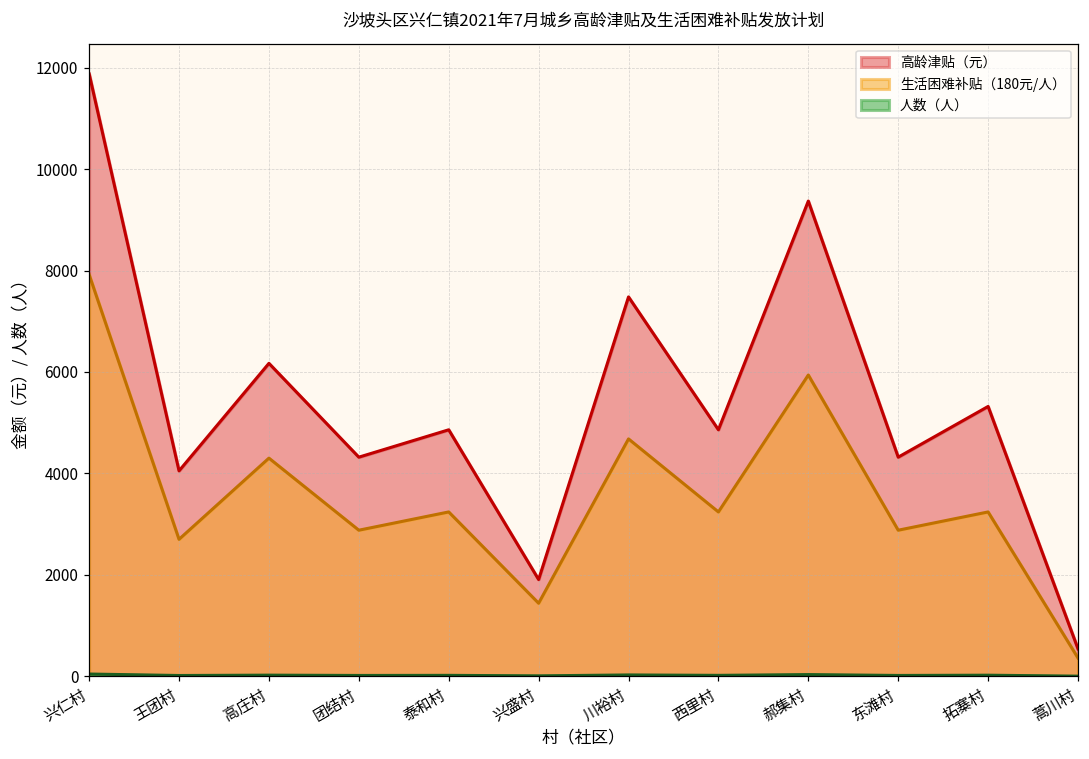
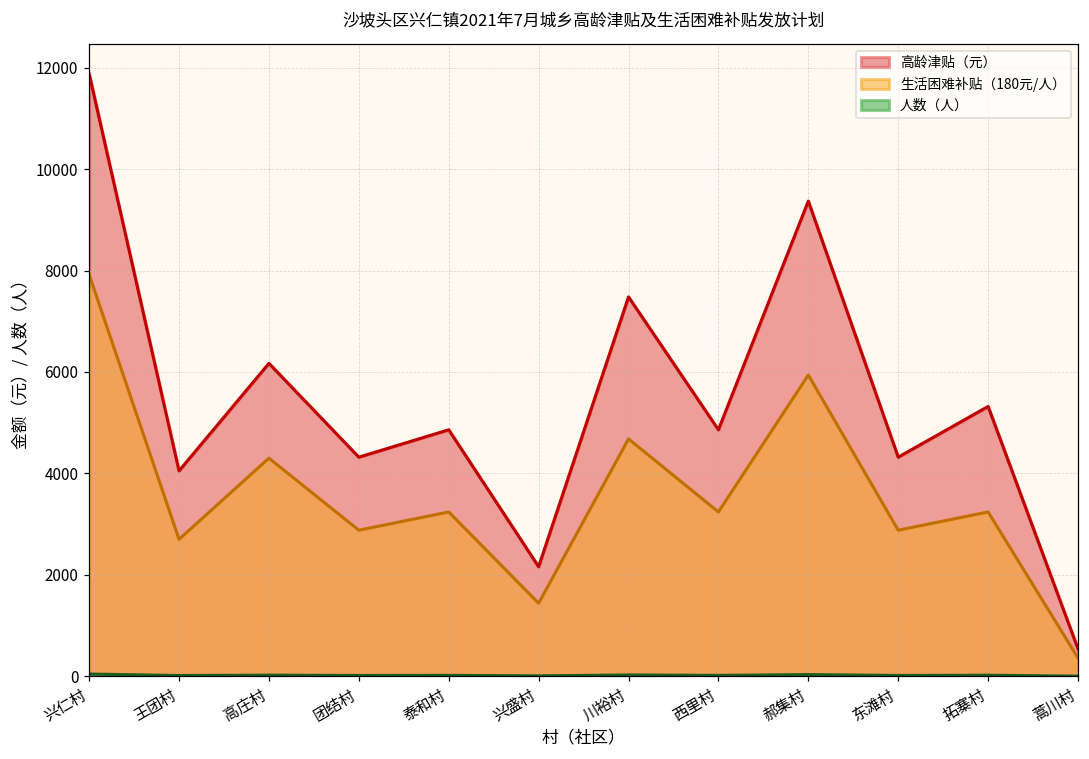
  {
    "高龄津贴（元）": {
      "兴仁村": 11900,
      "王团村": 4100,
      "高庄村": 6200,
      "团结村": 4300,
      "泰和村": 4900,
-     "兴盛村": 1900,
+     "兴盛村": 2200,
      "川裕村": 7500,
      "西里村": 4900,
      "郝集村": 9400,
      "东滩村": 4300,
      "拓寨村": 5300,
      "蒿川村": 500
    },
    "生活困难补贴（180元/人）": {
      "兴仁村": 7900,
      "王团村": 2700,
      "高庄村": 4300,
      "团结村": 2900,
      "泰和村": 3200,
      "兴盛村": 1400,
      "川裕村": 4700,
      "西里村": 3200,
      "郝集村": 5900,
      "东滩村": 2900,
      "拓寨村": 3200,
      "蒿川村": 400
    },
    "人数（人）": {
      "兴仁村": 0,
      "王团村": 0,
      "高庄村": 0,
      "团结村": 0,
      "泰和村": 0,
      "兴盛村": 0,
      "川裕村": 0,
      "西里村": 0,
      "郝集村": 0,
      "东滩村": 0,
      "拓寨村": 0,
      "蒿川村": 0
    }
  }
